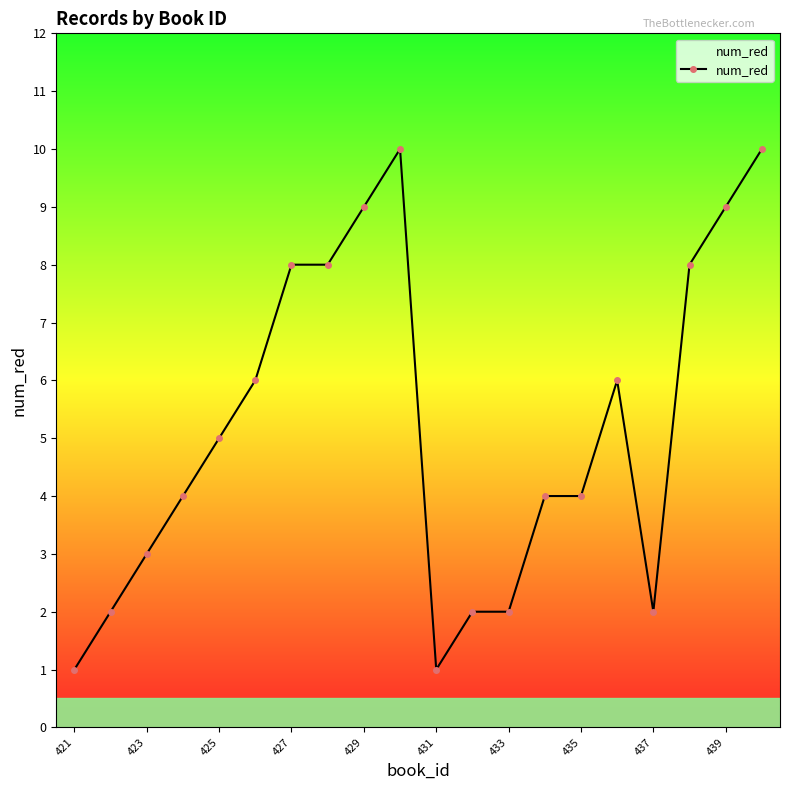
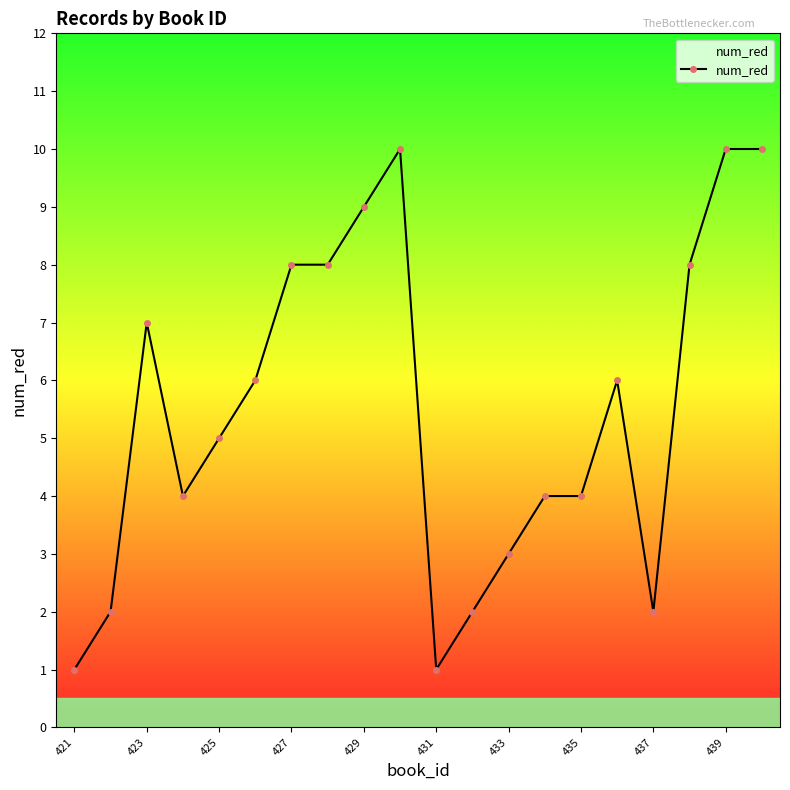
  {
    "421": 1,
-   "423": 3,
+   "423": 7,
    "425": 5,
    "427": 8,
    "429": 9,
    "431": 1,
-   "433": 2,
+   "433": 3,
    "435": 4,
    "437": 2,
-   "439": 9
+   "439": 10
  }
